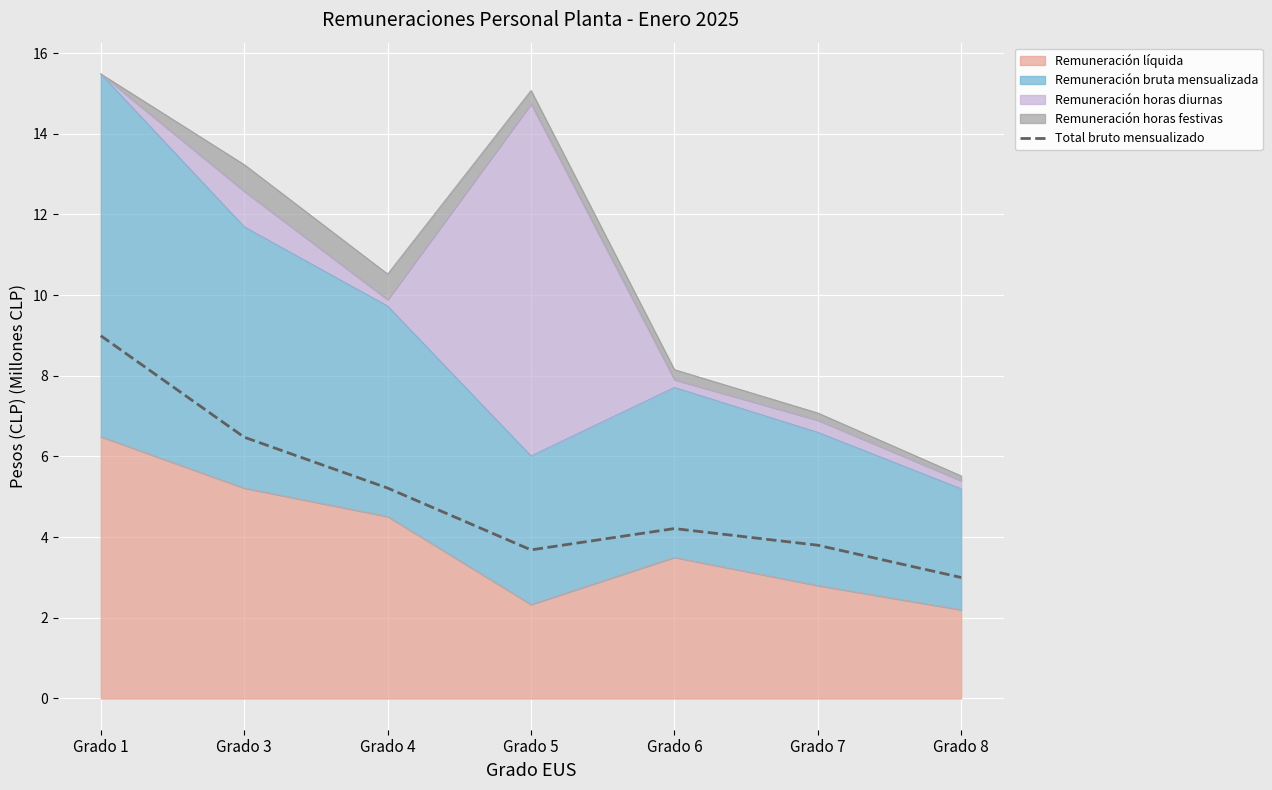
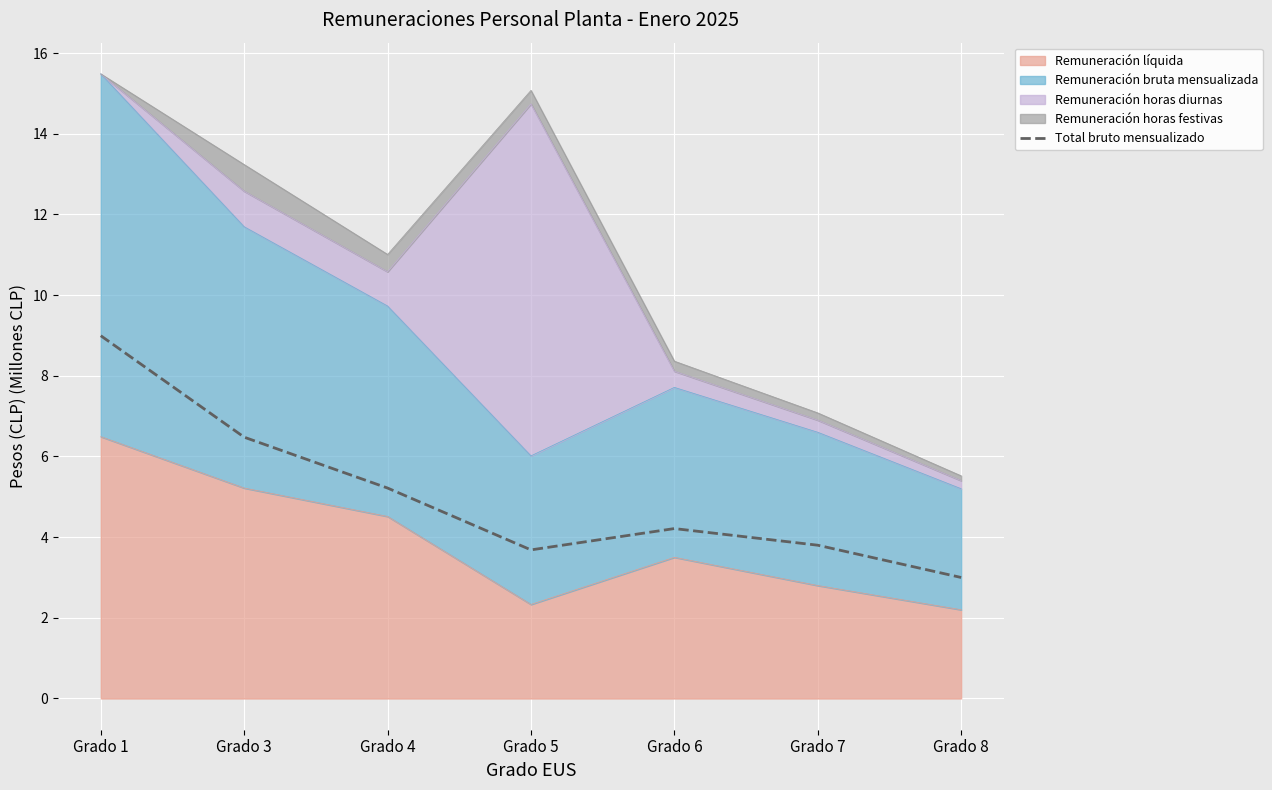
  {
    "Remuneración líquida": {
      "Grado 1": 6.5,
      "Grado 3": 5.2,
      "Grado 4": 4.5,
      "Grado 5": 2.3,
      "Grado 6": 3.5,
      "Grado 7": 2.8,
      "Grado 8": 2.2
    },
    "Remuneración bruta mensualizada": {
      "Grado 3": 6.5,
      "Grado 4": 5.2,
      "Grado 5": 3.7,
      "Grado 6": 4.2,
      "Grado 7": 3.8,
      "Grado 8": 3.0
    },
    "Remuneración horas diurnas": {
      "Grado 3": 0.9,
-     "Grado 4": 0.2,
+     "Grado 4": 0.8,
      "Grado 5": 8.7,
-     "Grado 6": 0.2,
+     "Grado 6": 0.4,
      "Grado 7": 0.3,
      "Grado 8": 0.2
    },
    "Remuneración horas festivas": {
      "Grado 3": 0.7,
-     "Grado 4": 0.6,
+     "Grado 4": 0.4,
      "Grado 5": 0.3,
      "Grado 6": 0.3,
      "Grado 7": 0.2,
      "Grado 8": 0.1
    },
    "Total bruto mensualizado": {
      "Grado 1": 9.0,
      "Grado 3": 6.5,
      "Grado 4": 5.2,
      "Grado 5": 3.7,
      "Grado 6": 4.2,
      "Grado 7": 3.8,
      "Grado 8": 3.0
    }
  }
